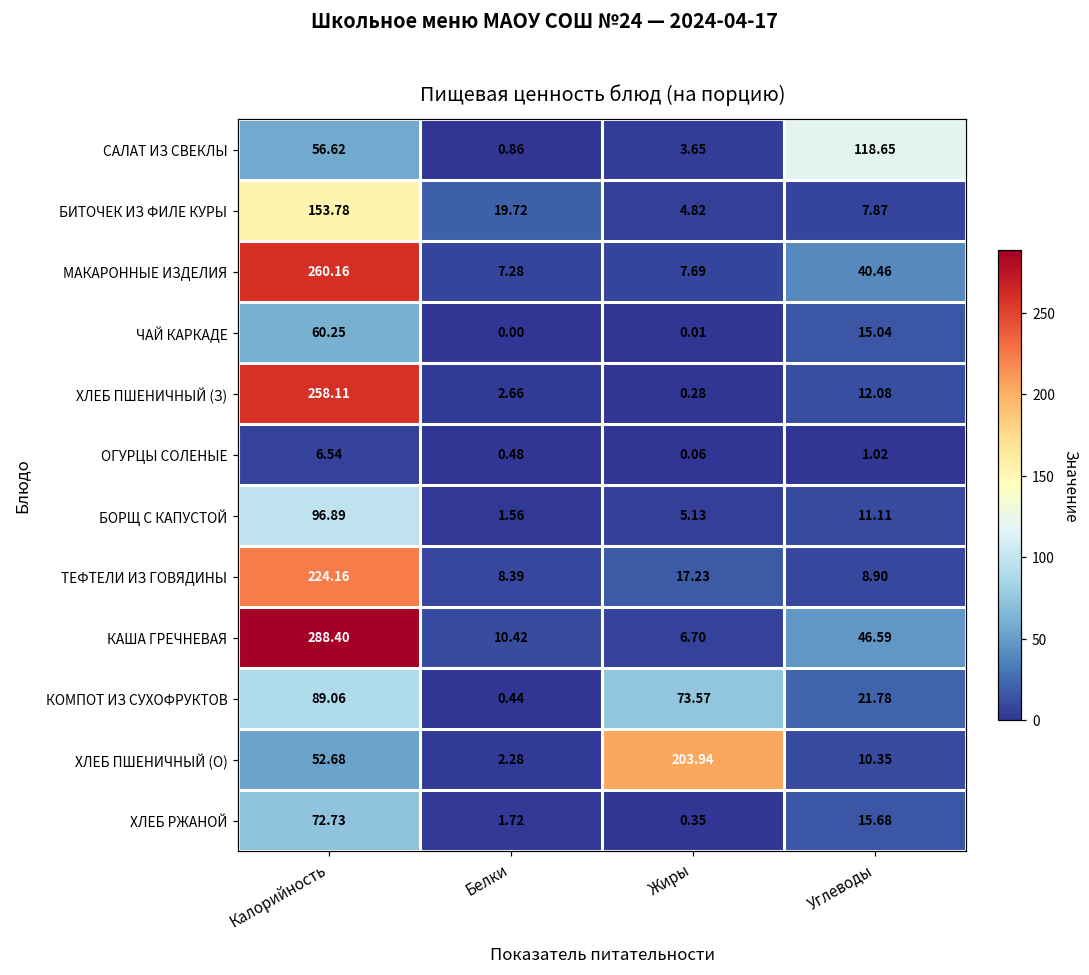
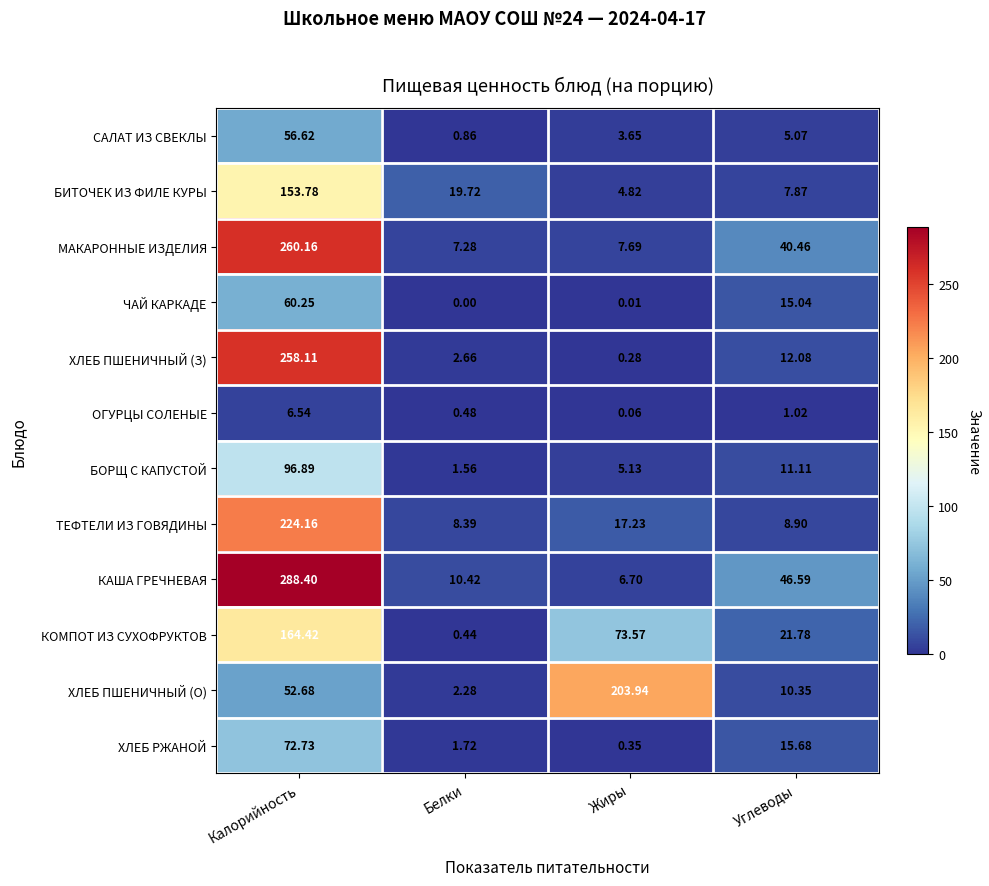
  {
    "САЛАТ ИЗ СВЕКЛЫ": {
      "Калорийность": 56.62,
      "Белки": 0.86,
      "Жиры": 3.65,
-     "Углеводы": 118.65
+     "Углеводы": 5.07
    },
    "БИТОЧЕК ИЗ ФИЛЕ КУРЫ": {
      "Калорийность": 153.78,
      "Белки": 19.72,
      "Жиры": 4.82,
      "Углеводы": 7.87
    },
    "МАКАРОННЫЕ ИЗДЕЛИЯ": {
      "Калорийность": 260.16,
      "Белки": 7.28,
      "Жиры": 7.69,
      "Углеводы": 40.46
    },
    "ЧАЙ КАРКАДЕ": {
      "Калорийность": 60.25,
      "Белки": 0.00,
      "Жиры": 0.01,
      "Углеводы": 15.04
    },
    "ХЛЕБ ПШЕНИЧНЫЙ (З)": {
      "Калорийность": 258.11,
      "Белки": 2.66,
      "Жиры": 0.28,
      "Углеводы": 12.08
    },
    "ОГУРЦЫ СОЛЕНЫЕ": {
      "Калорийность": 6.54,
      "Белки": 0.48,
      "Жиры": 0.06,
      "Углеводы": 1.02
    },
    "БОРЩ С КАПУСТОЙ": {
      "Калорийность": 96.89,
      "Белки": 1.56,
      "Жиры": 5.13,
      "Углеводы": 11.11
    },
    "ТЕФТЕЛИ ИЗ ГОВЯДИНЫ": {
      "Калорийность": 224.16,
      "Белки": 8.39,
      "Жиры": 17.23,
      "Углеводы": 8.90
    },
    "КАША ГРЕЧНЕВАЯ": {
      "Калорийность": 288.40,
      "Белки": 10.42,
      "Жиры": 6.70,
      "Углеводы": 46.59
    },
    "КОМПОТ ИЗ СУХОФРУКТОВ": {
-     "Калорийность": 89.06,
+     "Калорийность": 164.42,
      "Белки": 0.44,
      "Жиры": 73.57,
      "Углеводы": 21.78
    },
    "ХЛЕБ ПШЕНИЧНЫЙ (О)": {
      "Калорийность": 52.68,
      "Белки": 2.28,
      "Жиры": 203.94,
      "Углеводы": 10.35
    },
    "ХЛЕБ РЖАНОЙ": {
      "Калорийность": 72.73,
      "Белки": 1.72,
      "Жиры": 0.35,
      "Углеводы": 15.68
    }
  }
